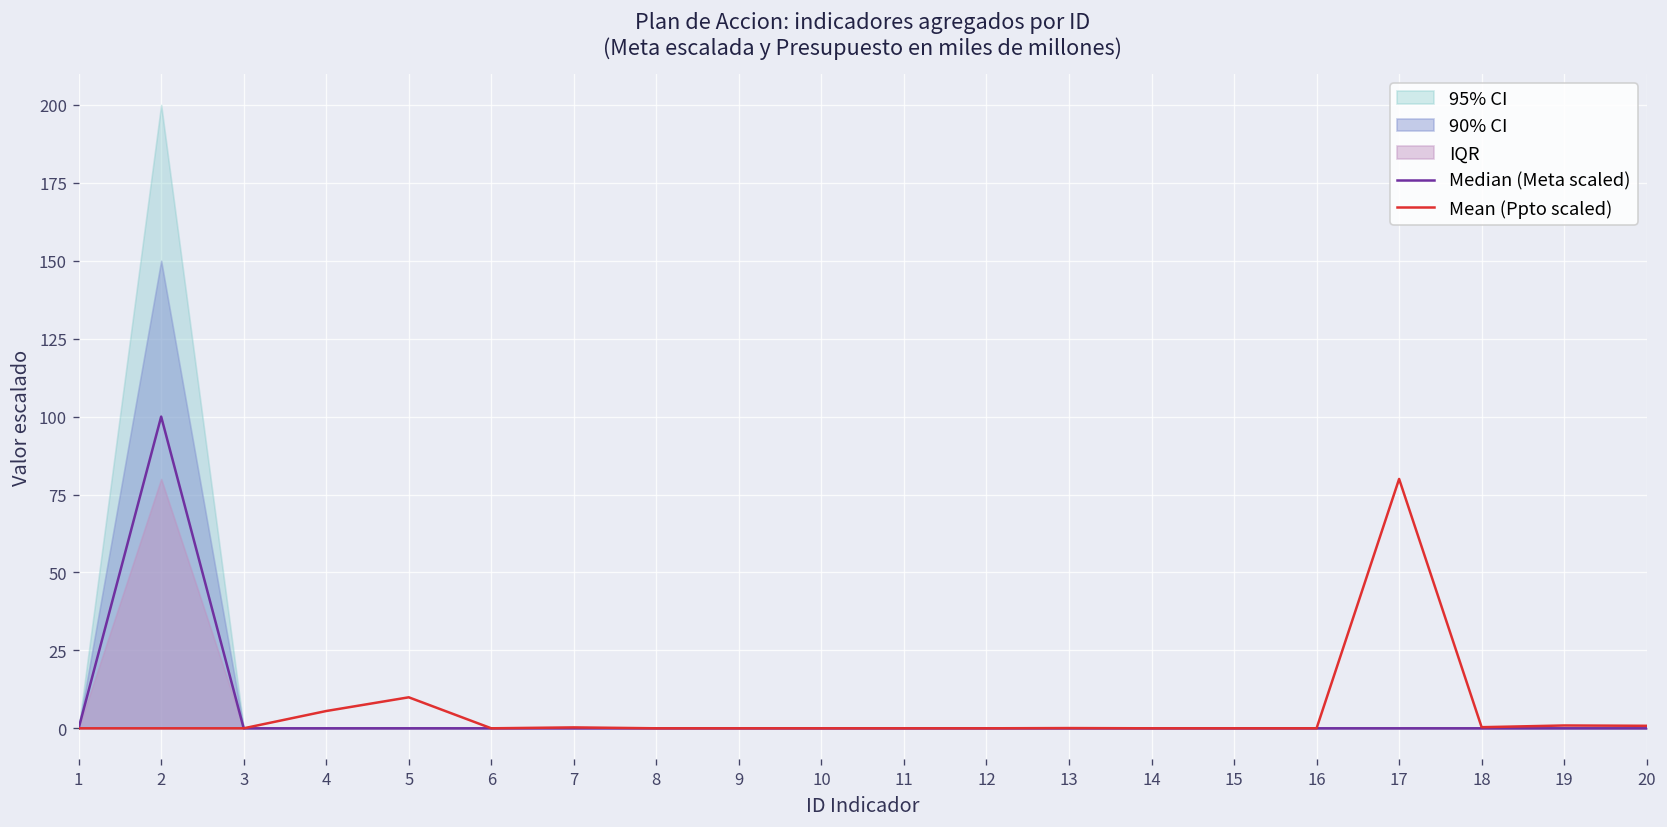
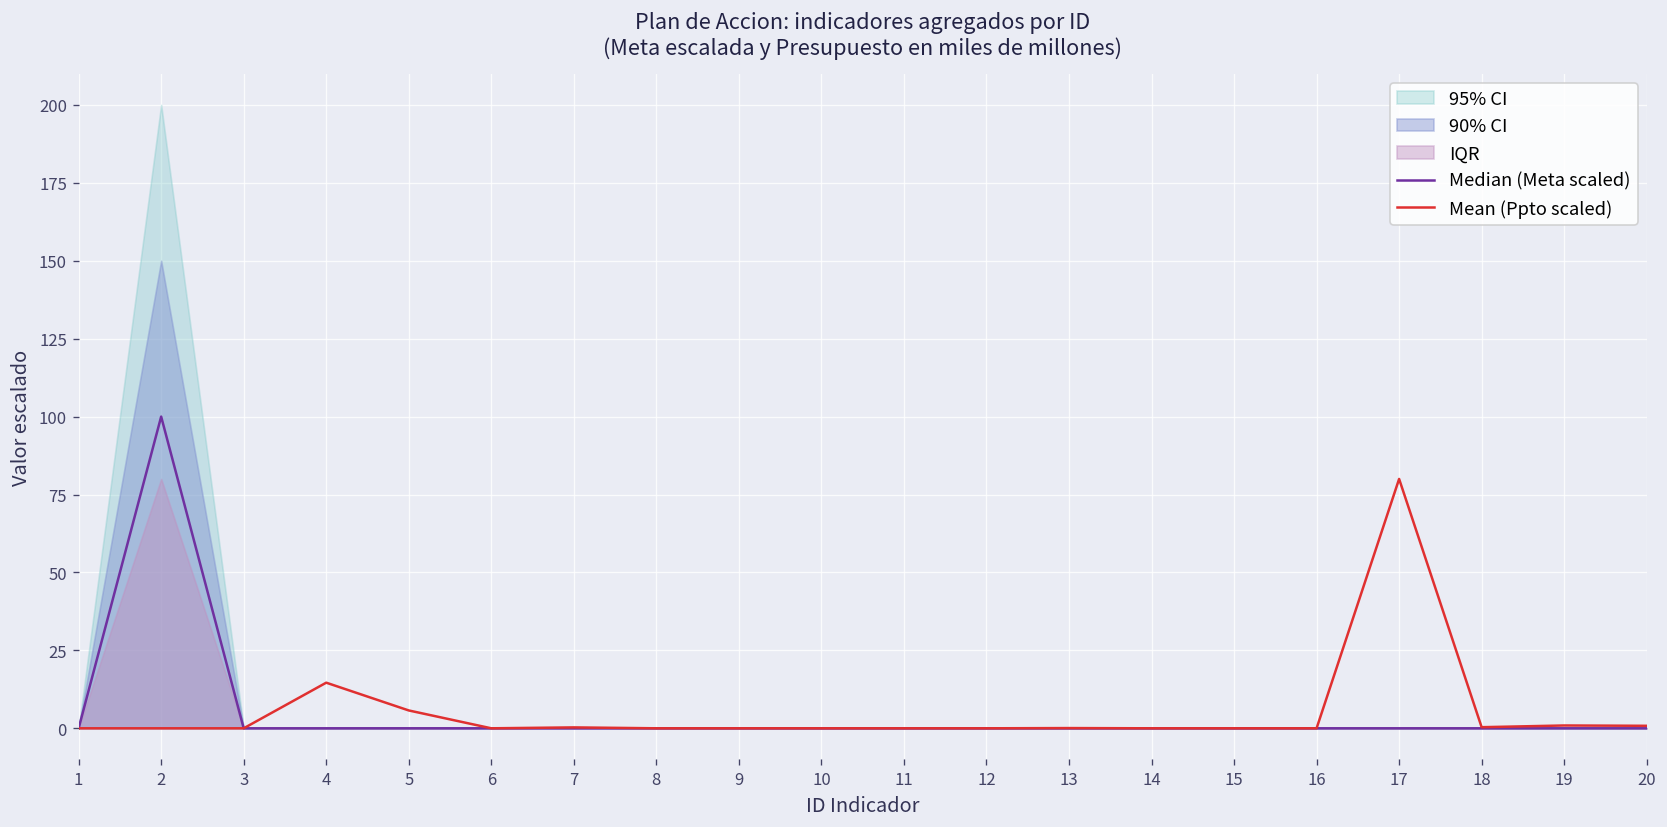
  {
    "Median (Meta scaled)": {
      "2": 100
    },
    "Mean (Ppto scaled)": {
      "2": 0,
-     "4": 6,
-     "5": 10,
+     "4": 15,
+     "5": 6,
      "17": 80
    }
  }
